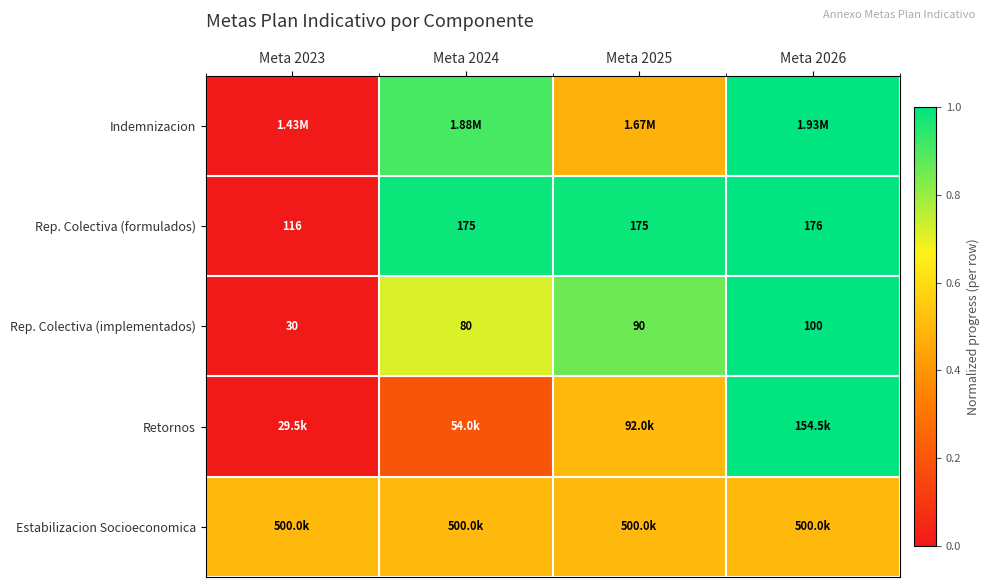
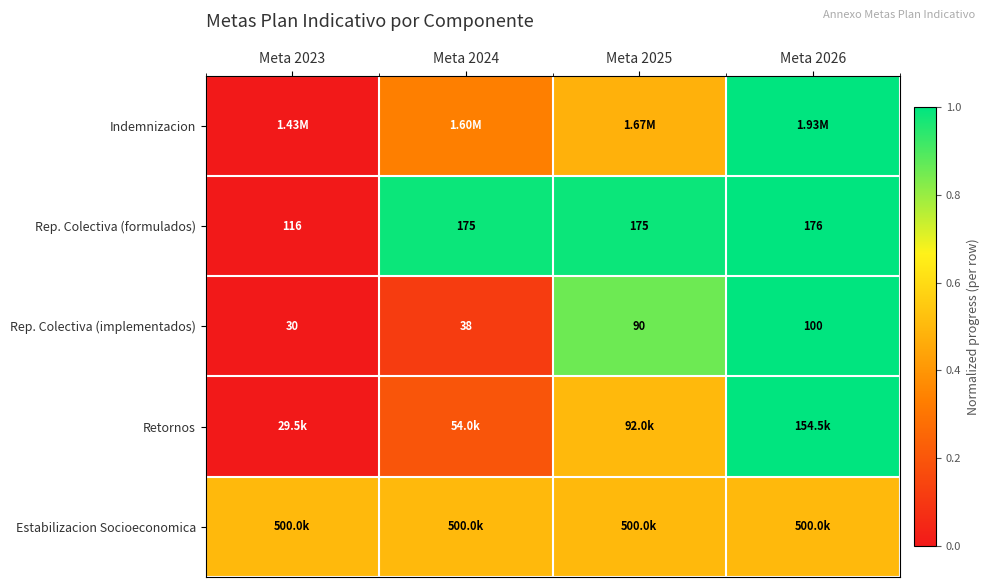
  {
    "Indemnizacion": {
      "Meta 2023": "1.43M",
-     "Meta 2024": "1.88M",
+     "Meta 2024": "1.60M",
      "Meta 2025": "1.67M",
      "Meta 2026": "1.93M"
    },
    "Rep. Colectiva (formulados)": {
      "Meta 2023": "116",
      "Meta 2024": "175",
      "Meta 2025": "175",
      "Meta 2026": "176"
    },
    "Rep. Colectiva (implementados)": {
      "Meta 2023": "30",
-     "Meta 2024": "80",
+     "Meta 2024": "38",
      "Meta 2025": "90",
      "Meta 2026": "100"
    },
    "Retornos": {
      "Meta 2023": "29.5k",
      "Meta 2024": "54.0k",
      "Meta 2025": "92.0k",
      "Meta 2026": "154.5k"
    },
    "Estabilizacion Socioeconomica": {
      "Meta 2023": "500.0k",
      "Meta 2024": "500.0k",
      "Meta 2025": "500.0k",
      "Meta 2026": "500.0k"
    }
  }
